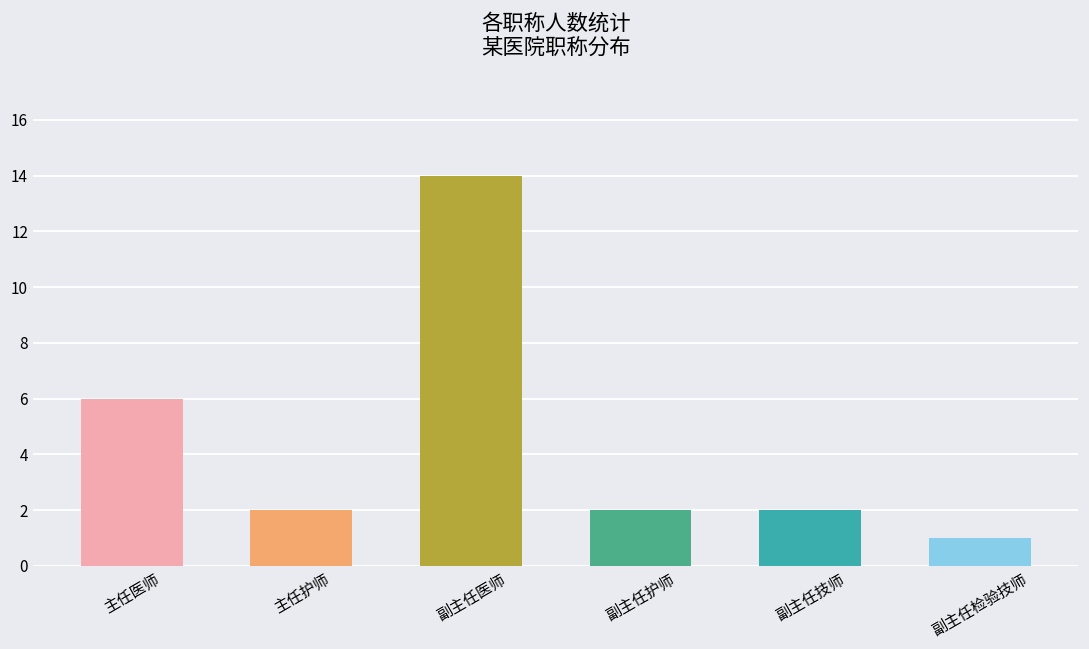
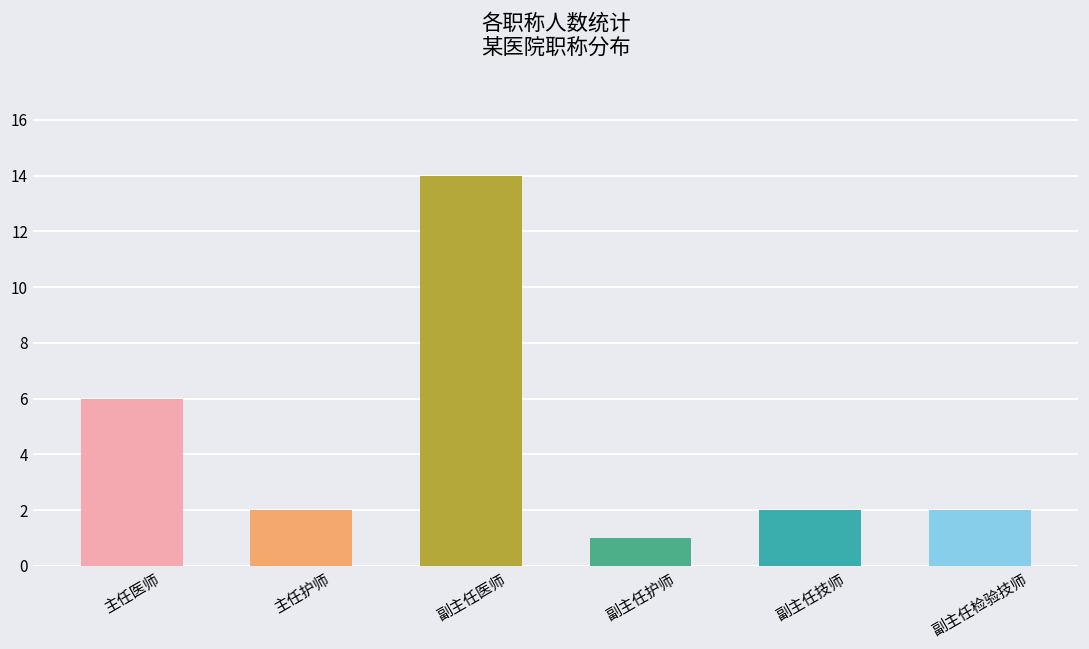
  {
    "主任医师": 6,
    "主任护师": 2,
    "副主任医师": 14,
-   "副主任护师": 2,
+   "副主任护师": 1,
    "副主任技师": 2,
-   "副主任检验技师": 1
+   "副主任检验技师": 2
  }
